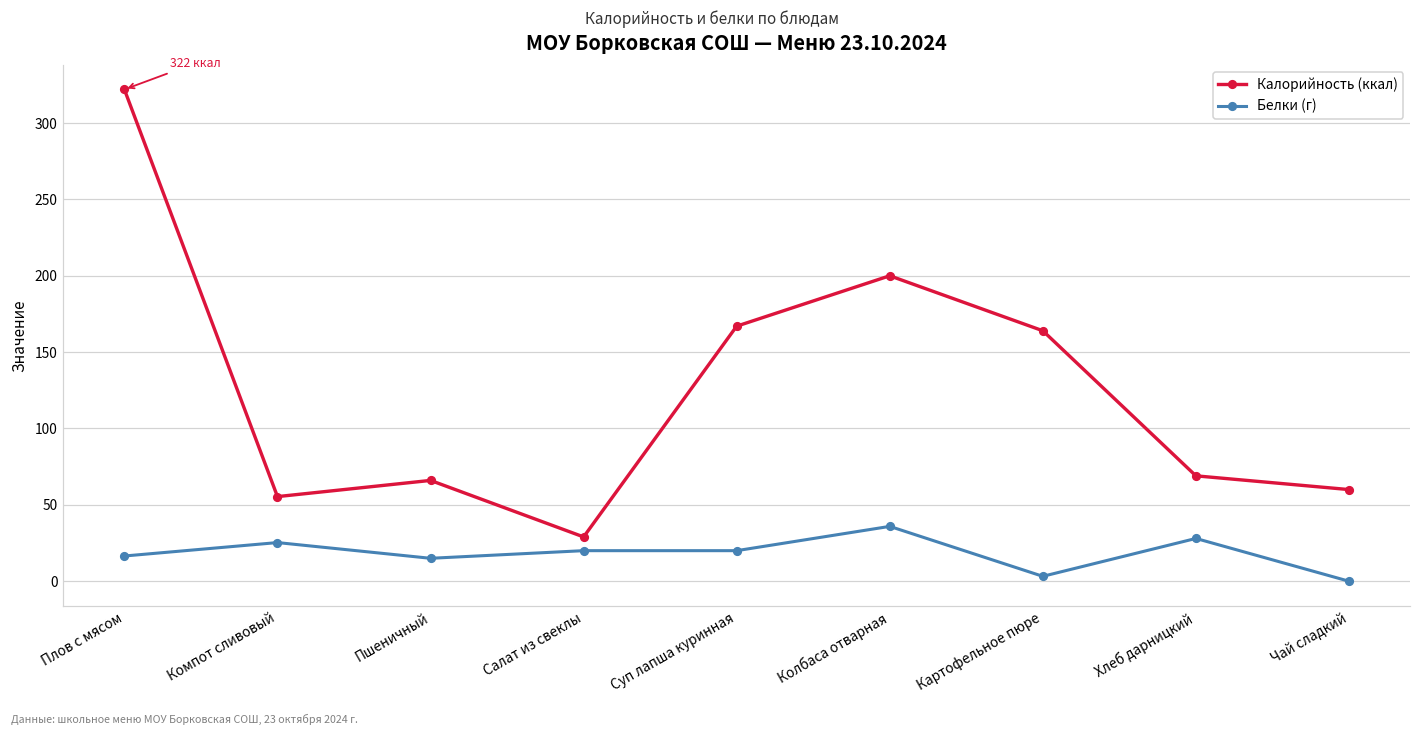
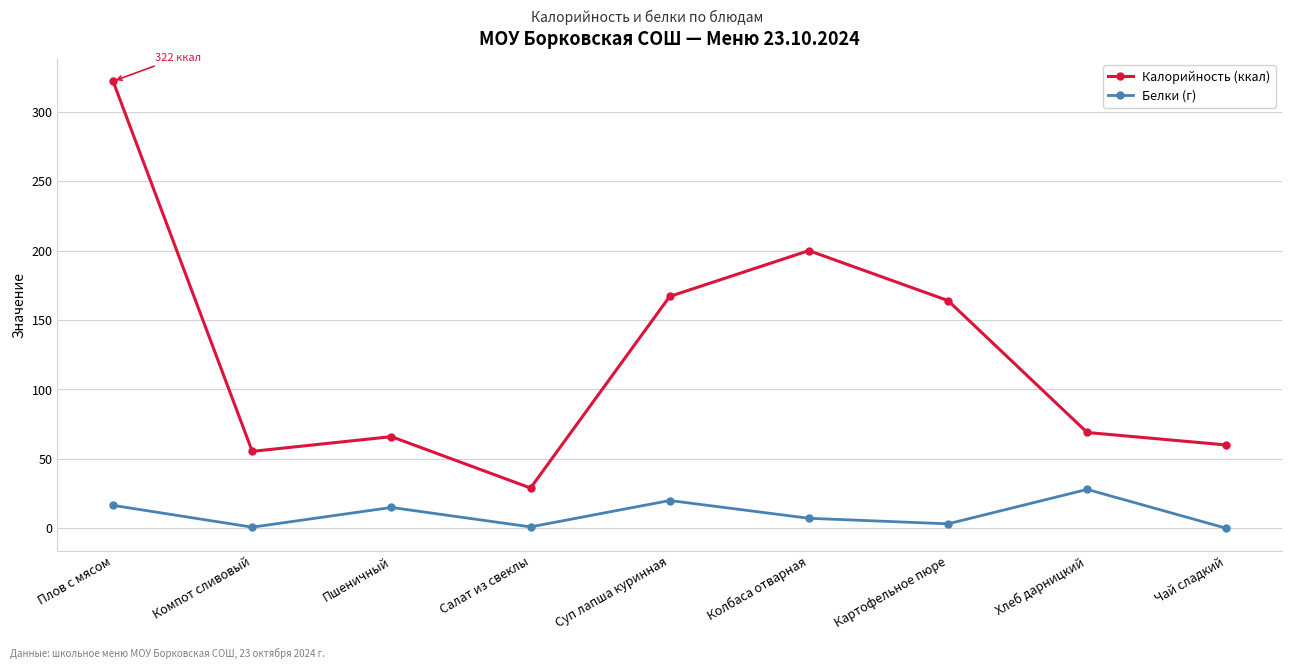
  {
    "Калорийность (ккал)": {
      "Плов с мясом": 322
    },
    "Белки (г)": {
      "Плов с мясом": 17,
-     "Компот сливовый": 25,
+     "Компот сливовый": 1,
      "Пшеничный": 15,
-     "Салат из свеклы": 20,
+     "Салат из свеклы": 1,
      "Суп лапша куринная": 20,
-     "Колбаса отварная": 36,
+     "Колбаса отварная": 7,
      "Картофельное пюре": 3,
      "Хлеб дарницкий": 28,
      "Чай сладкий": 0
    }
  }
